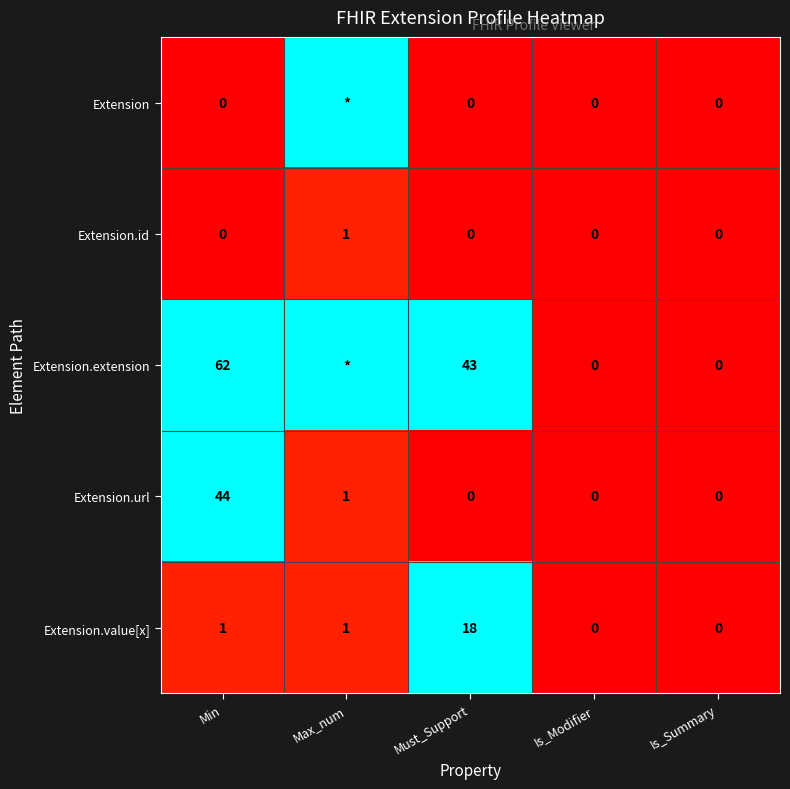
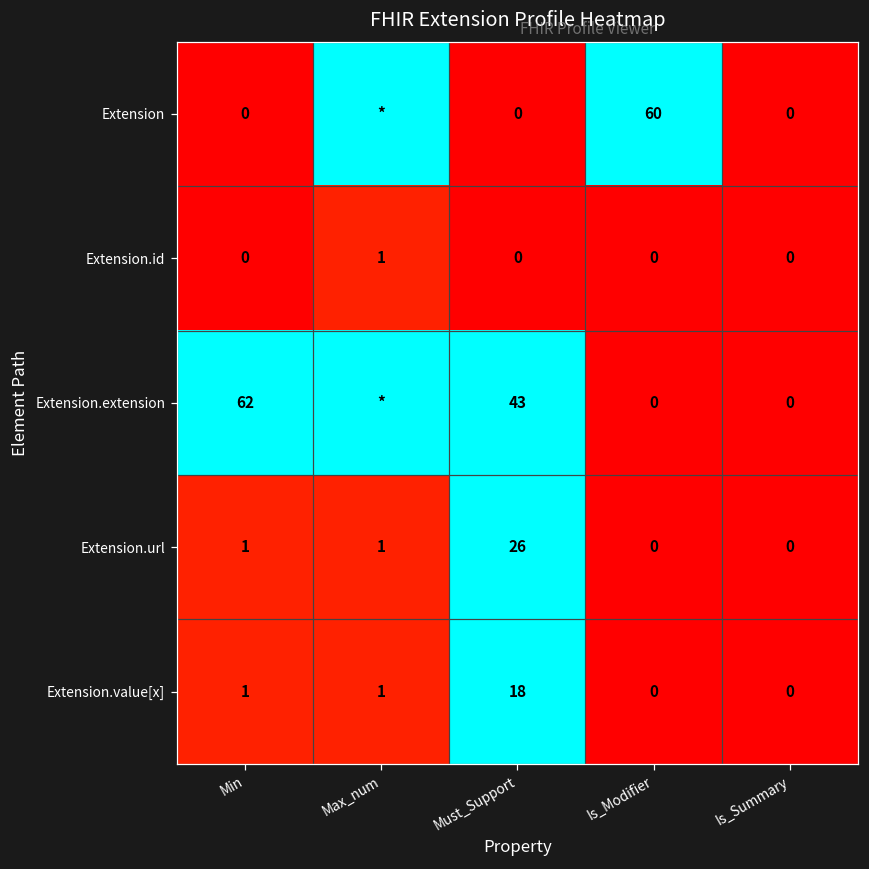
  {
    "Extension": {
      "Min": 0,
      "Must_Support": 0,
-     "Is_Modifier": 0,
+     "Is_Modifier": 60,
      "Is_Summary": 0
    },
    "Extension.id": {
      "Min": 0,
      "Max_num": 1,
      "Must_Support": 0,
      "Is_Modifier": 0,
      "Is_Summary": 0
    },
    "Extension.extension": {
      "Min": 62,
      "Must_Support": 43,
      "Is_Modifier": 0,
      "Is_Summary": 0
    },
    "Extension.url": {
-     "Min": 44,
+     "Min": 1,
      "Max_num": 1,
-     "Must_Support": 0,
+     "Must_Support": 26,
      "Is_Modifier": 0,
      "Is_Summary": 0
    },
    "Extension.value[x]": {
      "Min": 1,
      "Max_num": 1,
      "Must_Support": 18,
      "Is_Modifier": 0,
      "Is_Summary": 0
    }
  }
